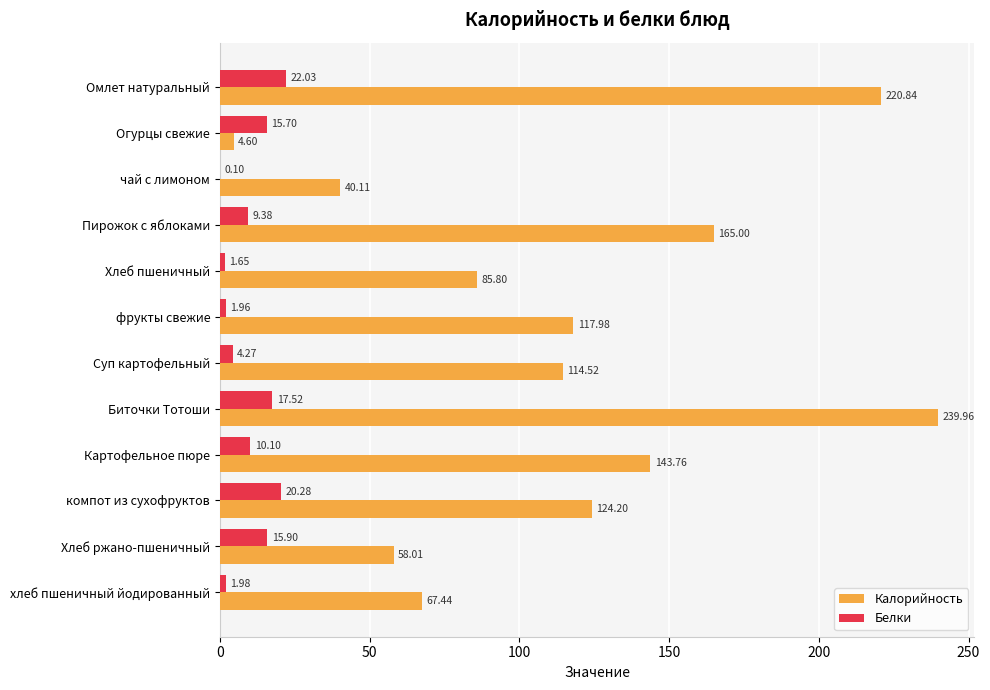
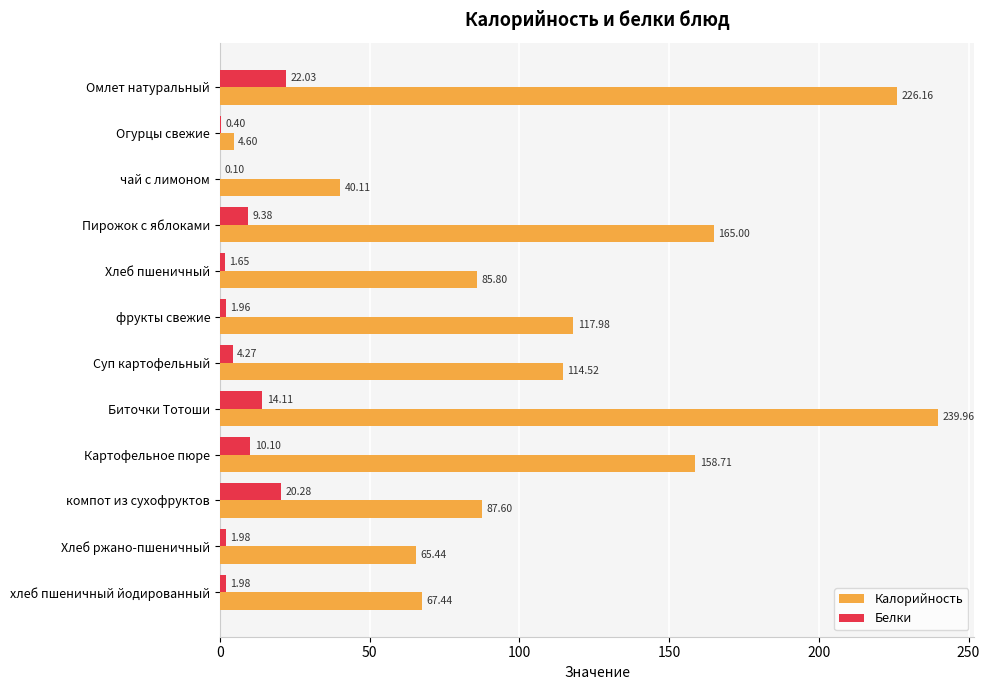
  {
    "Калорийность": {
-     "Омлет натуральный": 220.84,
+     "Омлет натуральный": 226.16,
      "Огурцы свежие": 4.60,
      "чай с лимоном": 40.11,
      "Пирожок с яблоками": 165.00,
      "Хлеб пшеничный": 85.80,
      "фрукты свежие": 117.98,
      "Суп картофельный": 114.52,
      "Биточки Тотоши": 239.96,
-     "Картофельное пюре": 143.76,
-     "компот из сухофруктов": 124.20,
-     "Хлеб ржано-пшеничный": 58.01,
+     "Картофельное пюре": 158.71,
+     "компот из сухофруктов": 87.60,
+     "Хлеб ржано-пшеничный": 65.44,
      "хлеб пшеничный йодированный": 67.44
    },
    "Белки": {
      "Омлет натуральный": 22.03,
-     "Огурцы свежие": 15.70,
+     "Огурцы свежие": 0.40,
      "чай с лимоном": 0.10,
      "Пирожок с яблоками": 9.38,
      "Хлеб пшеничный": 1.65,
      "фрукты свежие": 1.96,
      "Суп картофельный": 4.27,
-     "Биточки Тотоши": 17.52,
+     "Биточки Тотоши": 14.11,
      "Картофельное пюре": 10.10,
      "компот из сухофруктов": 20.28,
-     "Хлеб ржано-пшеничный": 15.90,
+     "Хлеб ржано-пшеничный": 1.98,
      "хлеб пшеничный йодированный": 1.98
    }
  }
